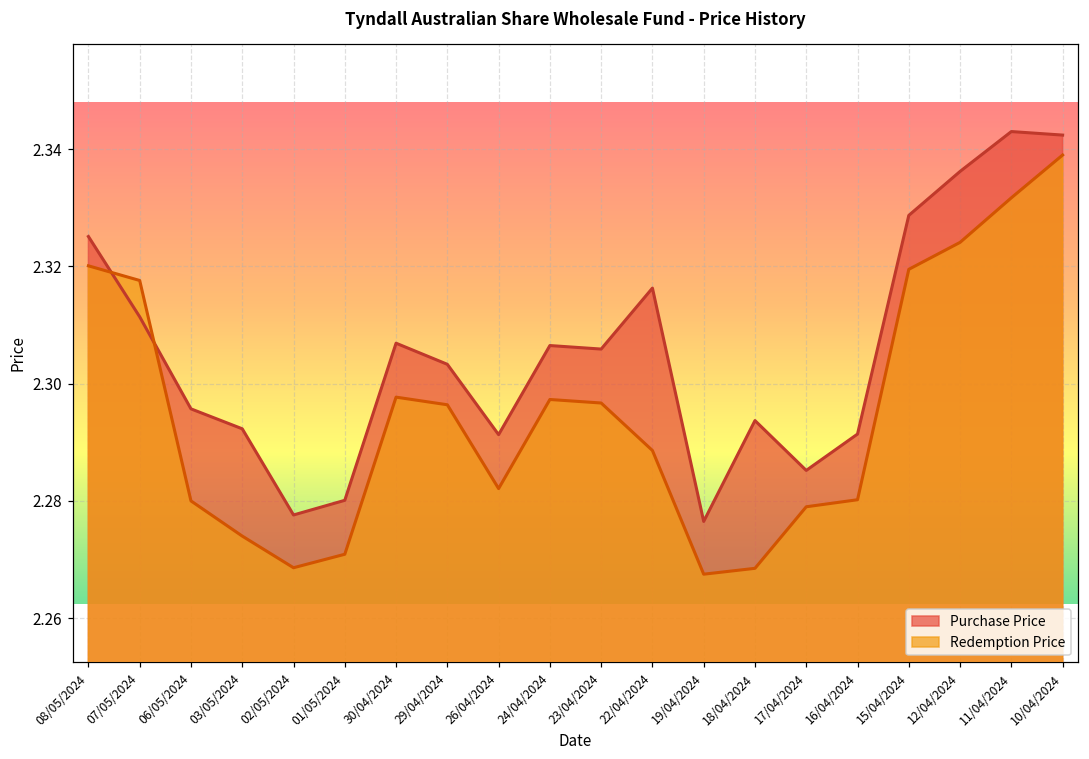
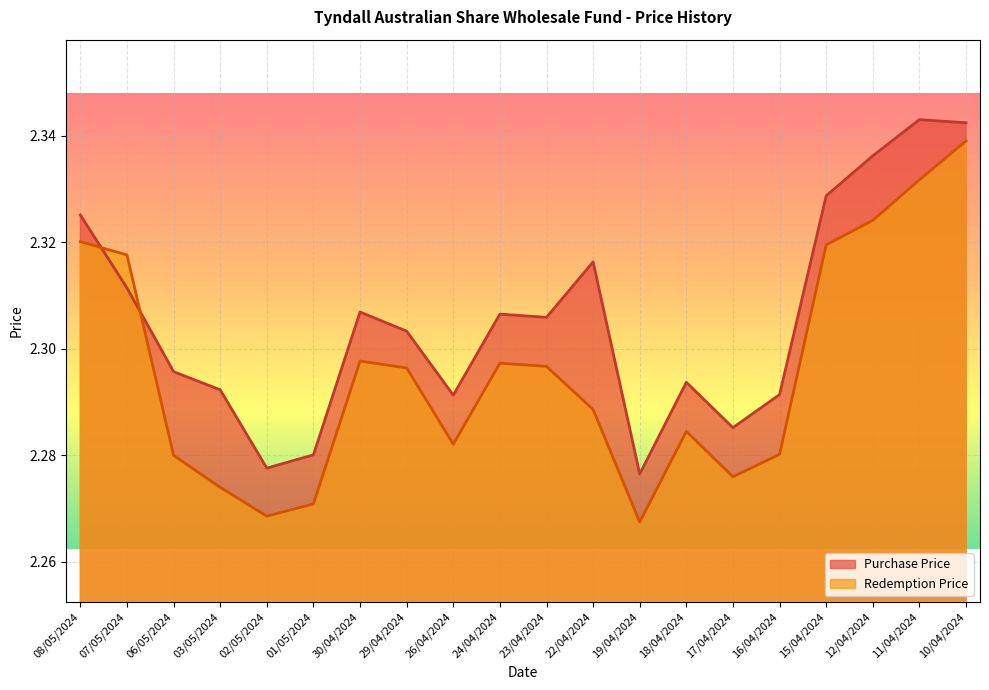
  {
    "Purchase Price": {
      "08/05/2024": 2.325,
      "07/05/2024": 2.311,
      "06/05/2024": 2.296,
      "03/05/2024": 2.292,
      "02/05/2024": 2.278,
      "01/05/2024": 2.280,
      "30/04/2024": 2.307,
      "29/04/2024": 2.303,
      "26/04/2024": 2.291,
      "24/04/2024": 2.307,
      "23/04/2024": 2.306,
      "22/04/2024": 2.316,
      "19/04/2024": 2.277,
      "18/04/2024": 2.294,
      "17/04/2024": 2.285,
      "16/04/2024": 2.291,
      "15/04/2024": 2.329,
      "12/04/2024": 2.336,
      "11/04/2024": 2.343,
      "10/04/2024": 2.342
    },
    "Redemption Price": {
      "08/05/2024": 2.320,
      "07/05/2024": 2.318,
      "06/05/2024": 2.280,
      "03/05/2024": 2.274,
      "02/05/2024": 2.269,
      "01/05/2024": 2.271,
      "30/04/2024": 2.298,
      "29/04/2024": 2.296,
      "26/04/2024": 2.282,
      "24/04/2024": 2.297,
      "23/04/2024": 2.297,
      "22/04/2024": 2.289,
      "19/04/2024": 2.268,
-     "18/04/2024": 2.269,
-     "17/04/2024": 2.279,
+     "18/04/2024": 2.285,
+     "17/04/2024": 2.276,
      "16/04/2024": 2.280,
      "15/04/2024": 2.320,
      "12/04/2024": 2.324,
      "11/04/2024": 2.332,
      "10/04/2024": 2.339
    }
  }
